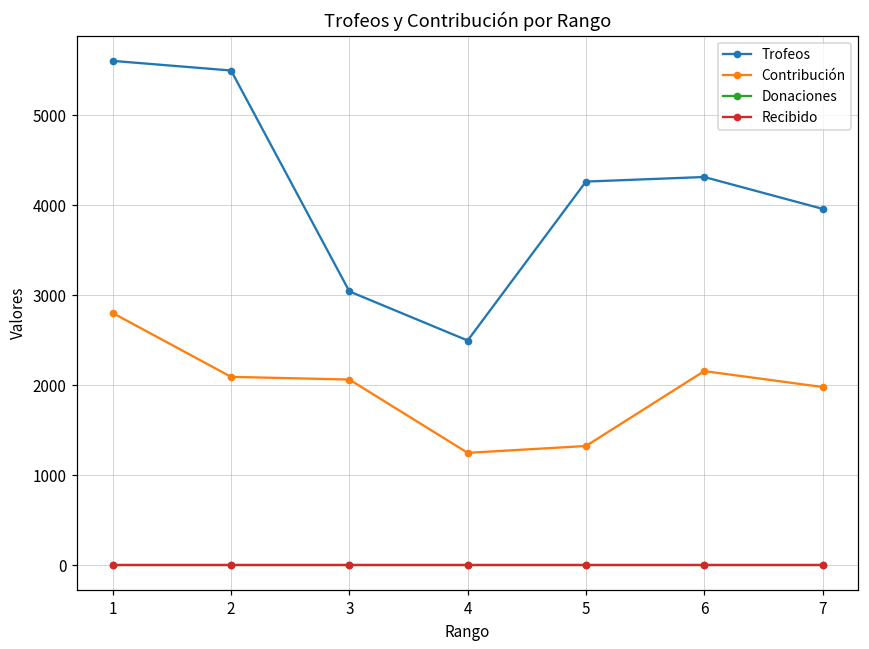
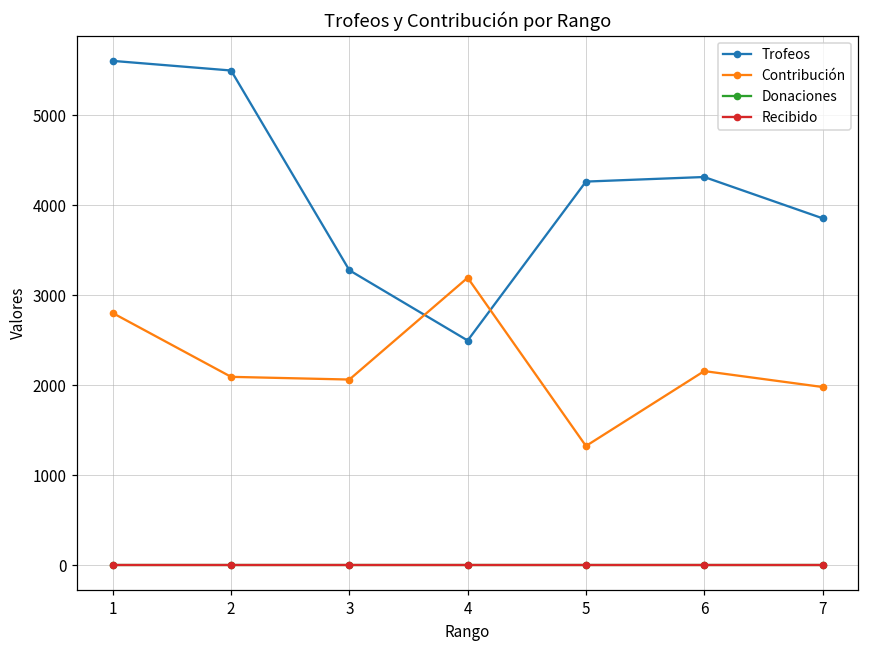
  {
    "Trofeos": {
      "1": 5600,
      "2": 5500,
-     "3": 3000,
+     "3": 3300,
      "4": 2500,
      "5": 4300,
      "6": 4300,
-     "7": 4000
+     "7": 3900
    },
    "Contribución": {
      "1": 2800,
      "2": 2100,
      "3": 2100,
-     "4": 1200,
+     "4": 3200,
      "5": 1300,
      "6": 2200,
      "7": 2000
    },
    "Recibido": {
      "1": 0,
      "2": 0,
      "3": 0,
      "4": 0,
      "5": 0,
      "6": 0,
      "7": 0
    }
  }
